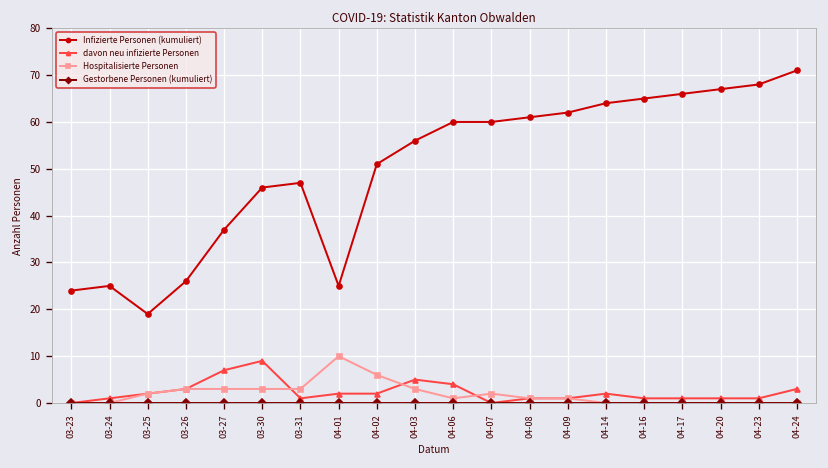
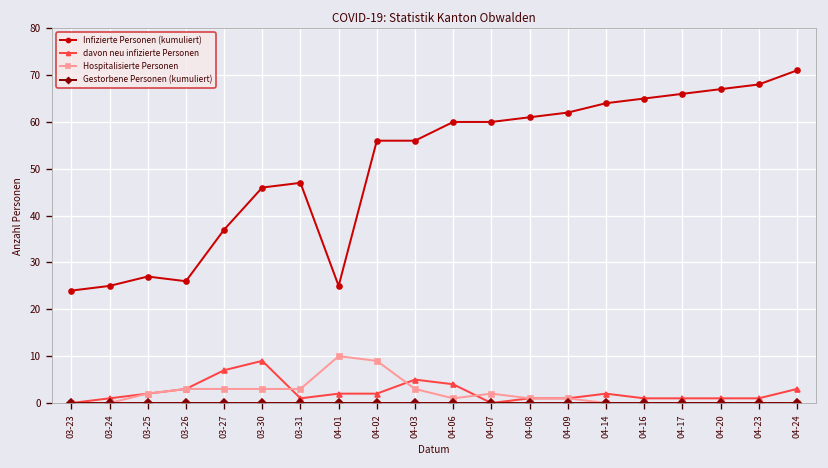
  {
    "Infizierte Personen (kumuliert)": {
      "03-23": 24,
      "03-24": 25,
-     "03-25": 19,
+     "03-25": 27,
      "03-26": 26,
      "03-27": 37,
      "03-30": 46,
      "03-31": 47,
      "04-01": 25,
-     "04-02": 51,
+     "04-02": 56,
      "04-03": 56,
      "04-06": 60,
      "04-07": 60,
      "04-08": 61,
      "04-09": 62,
      "04-14": 64,
      "04-16": 65,
      "04-17": 66,
      "04-20": 67,
      "04-23": 68,
      "04-24": 71
    },
    "davon neu infizierte Personen": {
      "03-24": 1,
      "03-27": 7,
      "03-30": 9,
      "03-31": 1,
      "04-01": 2,
      "04-02": 2,
      "04-03": 5,
      "04-06": 4,
      "04-14": 2,
      "04-16": 1,
      "04-17": 1,
      "04-20": 1,
      "04-23": 1,
      "04-24": 3
    },
    "Hospitalisierte Personen": {
      "03-27": 3,
      "03-30": 3,
      "03-31": 3,
      "04-01": 10,
-     "04-02": 6,
+     "04-02": 9,
      "04-03": 3,
      "04-06": 1,
      "04-07": 2
    },
    "Gestorbene Personen (kumuliert)": {
      "03-25": 0,
      "03-26": 0,
      "03-27": 0,
      "03-30": 0,
      "03-31": 0,
      "04-01": 0,
      "04-02": 0,
      "04-03": 0,
      "04-06": 0,
      "04-08": 0,
      "04-09": 0
    }
  }
